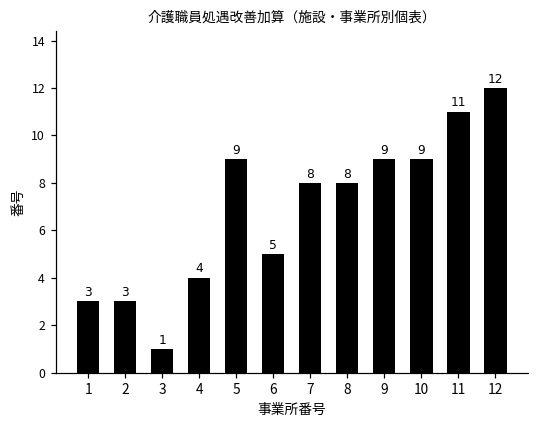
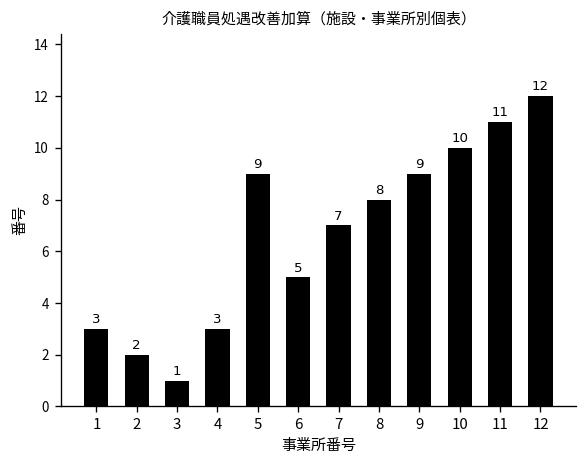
  {
    "1": 3,
-   "2": 3,
+   "2": 2,
    "3": 1,
-   "4": 4,
+   "4": 3,
    "5": 9,
    "6": 5,
-   "7": 8,
+   "7": 7,
    "8": 8,
    "9": 9,
-   "10": 9,
+   "10": 10,
    "11": 11,
    "12": 12
  }
